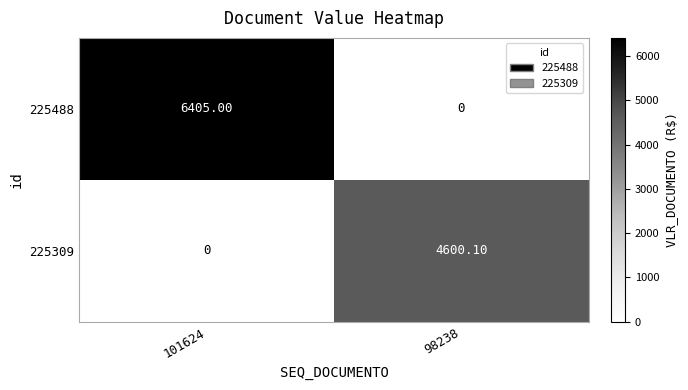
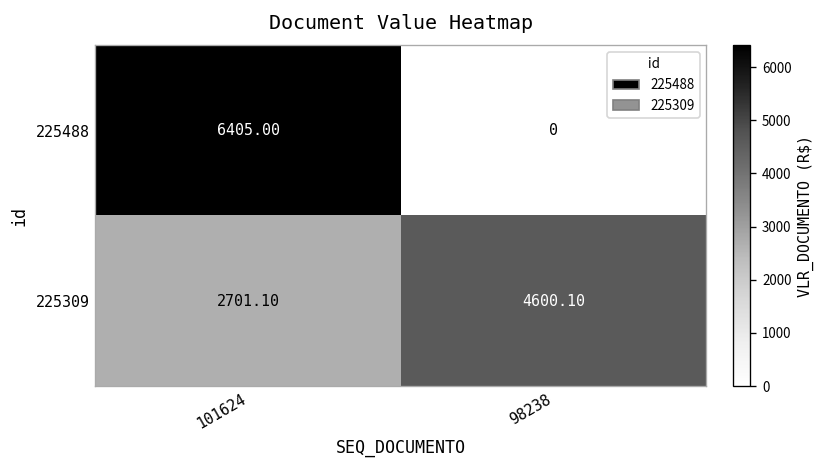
  {
    "225488": {
      "101624": 6405.00,
      "98238": 0
    },
    "225309": {
-     "101624": 0,
+     "101624": 2701.10,
      "98238": 4600.10
    }
  }
